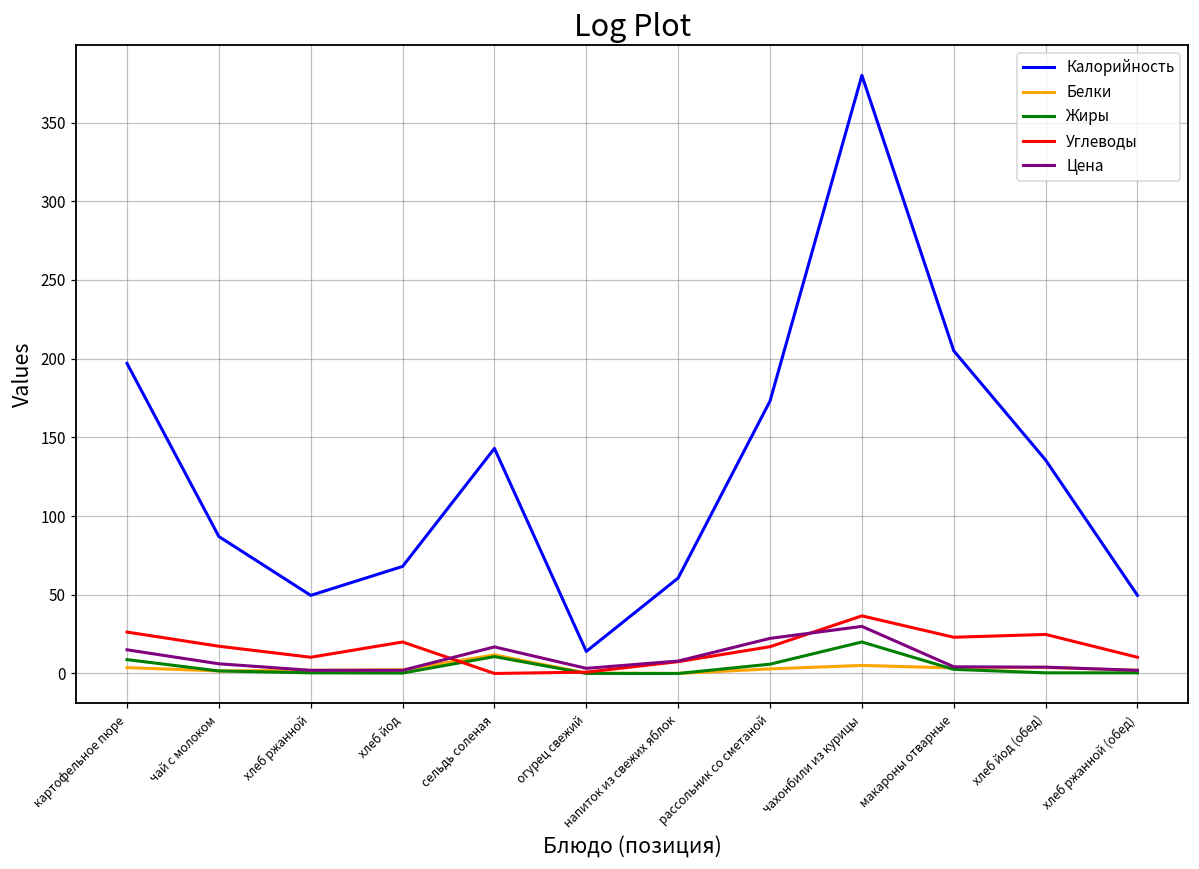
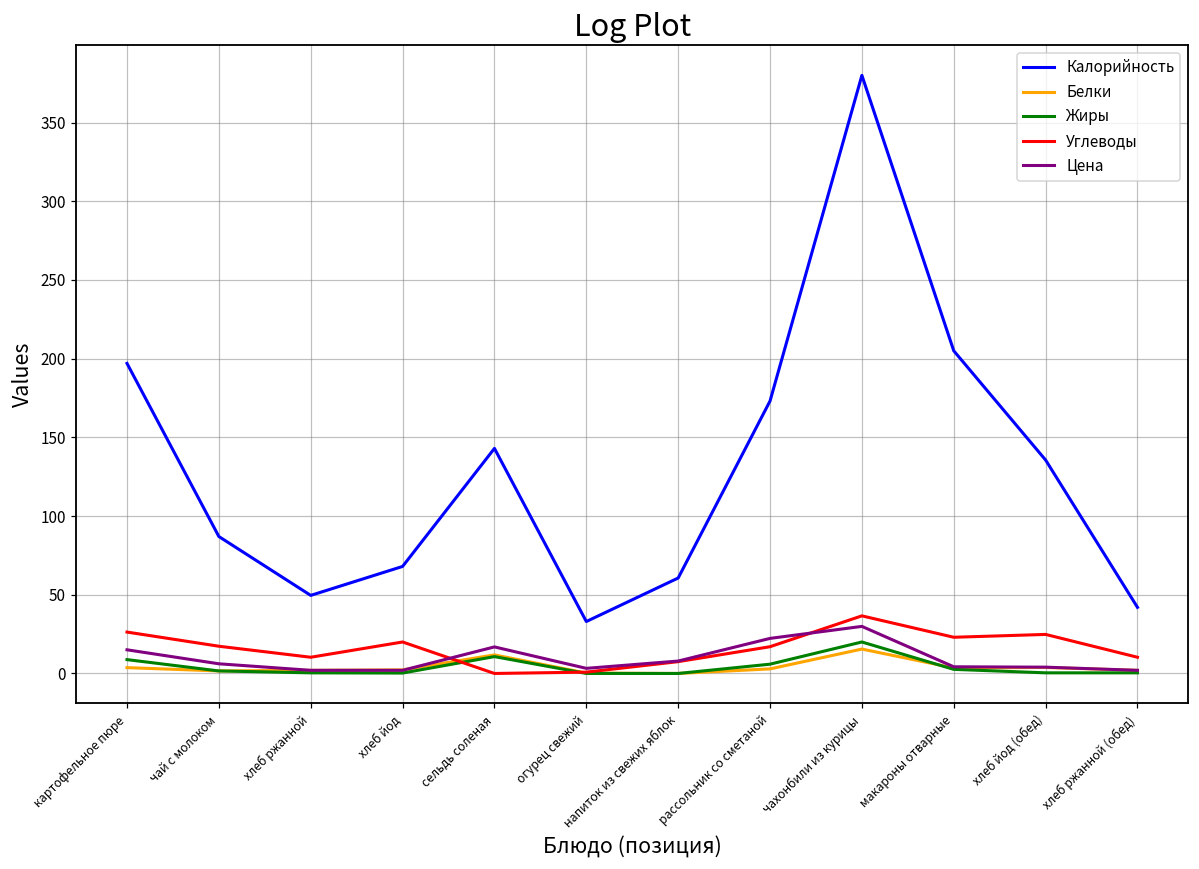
  {
    "Калорийность": {
      "картофельное пюре": 197,
      "чай с молоком": 87,
      "хлеб ржанной": 50,
      "хлеб йод": 68,
      "сельдь соленая": 143,
-     "огурец свежий": 14,
+     "огурец свежий": 33,
      "напиток из свежих яблок": 61,
      "рассольник со сметаной": 173,
      "чахонбили из курицы": 380,
      "макароны отварные": 205,
      "хлеб йод (обед)": 136,
-     "хлеб ржанной (обед)": 50
+     "хлеб ржанной (обед)": 42
    },
    "Белки": {
      "картофельное пюре": 4,
      "рассольник со сметаной": 3,
-     "чахонбили из курицы": 5
+     "чахонбили из курицы": 16
    },
    "Жиры": {
      "картофельное пюре": 9,
      "рассольник со сметаной": 6,
      "чахонбили из курицы": 20,
      "хлеб йод (обед)": 0
    },
    "Углеводы": {
      "картофельное пюре": 26,
      "чай с молоком": 17,
      "хлеб ржанной": 10,
      "хлеб йод": 20,
      "сельдь соленая": 0,
      "рассольник со сметаной": 17,
      "чахонбили из курицы": 37,
      "макароны отварные": 23,
      "хлеб йод (обед)": 25,
      "хлеб ржанной (обед)": 10
    },
    "Цена": {
      "картофельное пюре": 15,
      "чай с молоком": 6,
      "сельдь соленая": 17,
      "огурец свежий": 3,
      "рассольник со сметаной": 22,
      "чахонбили из курицы": 30
    }
  }
